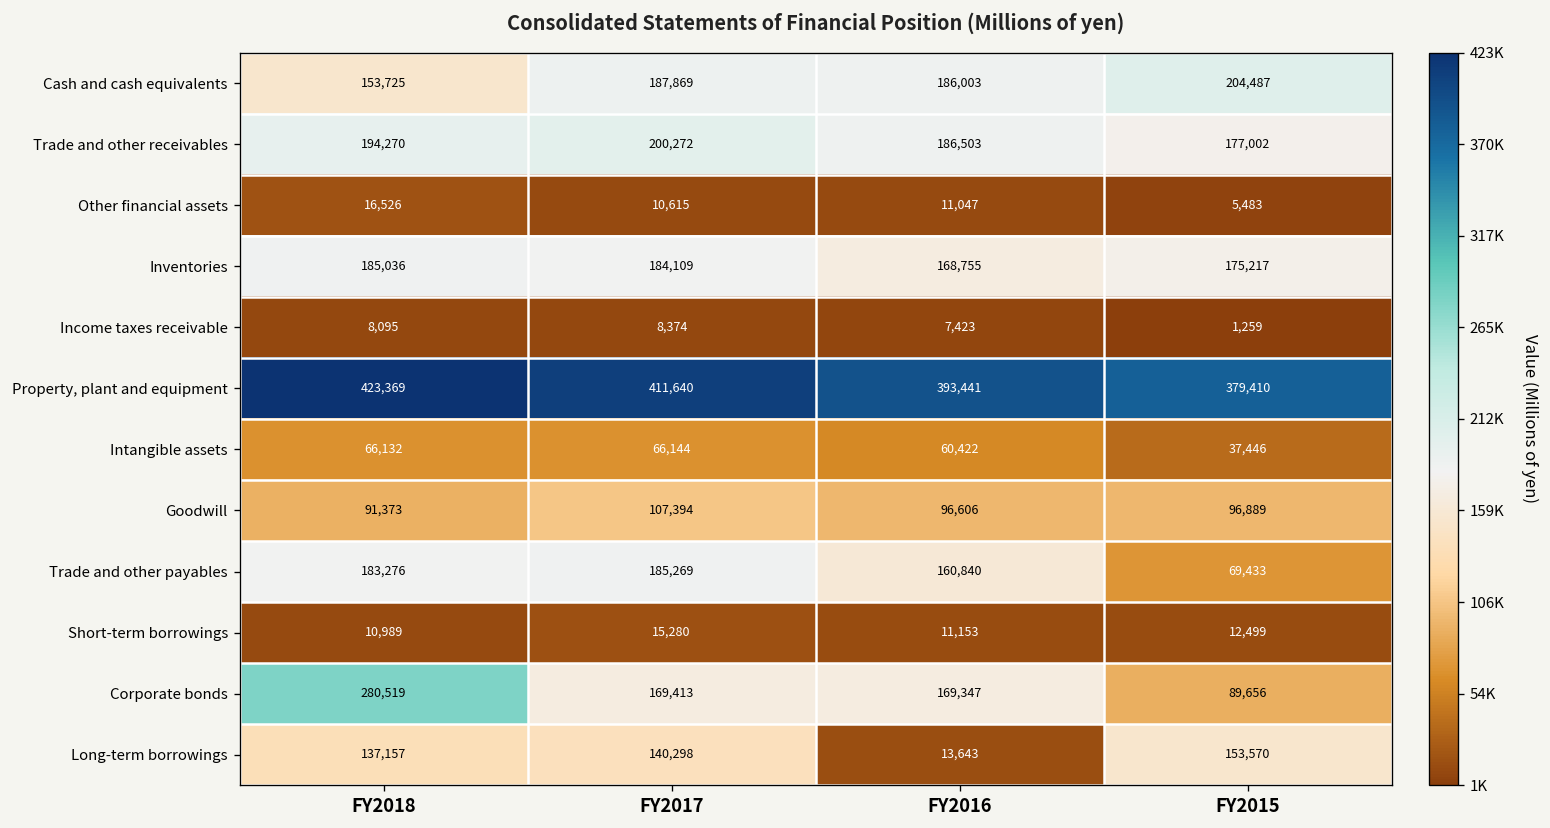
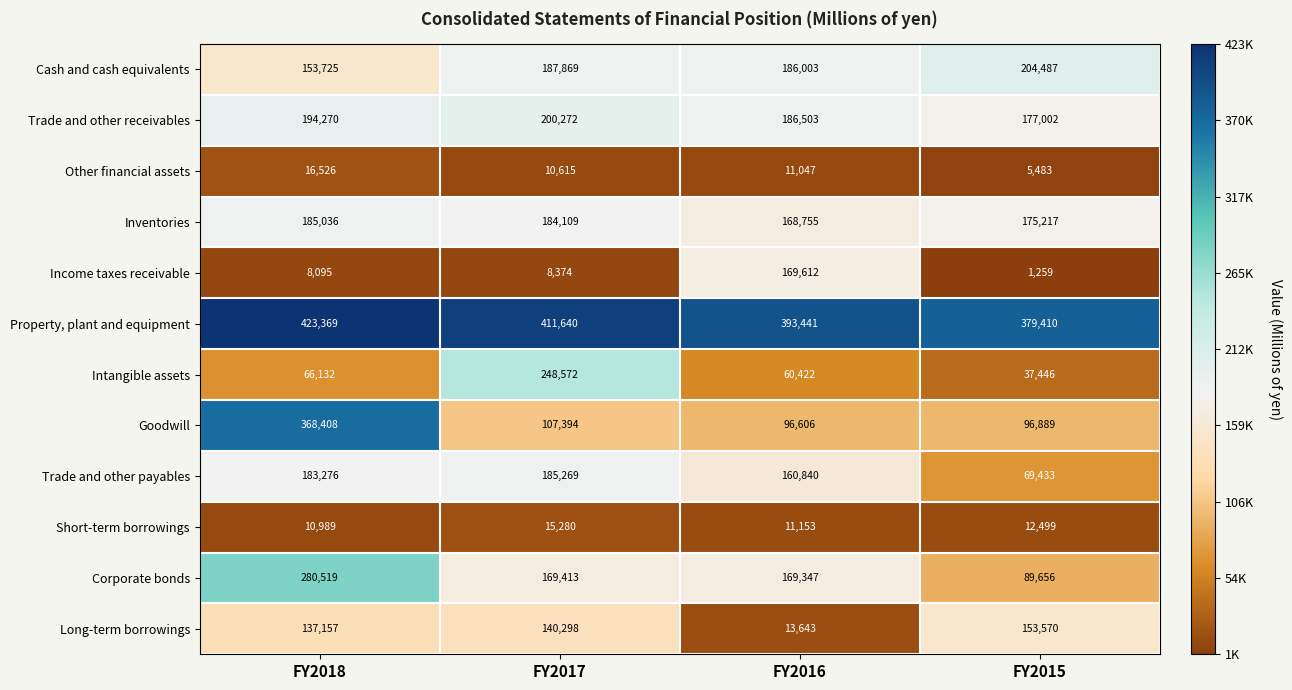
  {
    "Cash and cash equivalents": {
      "FY2018": "153,725",
      "FY2017": "187,869",
      "FY2016": "186,003",
      "FY2015": "204,487"
    },
    "Trade and other receivables": {
      "FY2018": "194,270",
      "FY2017": "200,272",
      "FY2016": "186,503",
      "FY2015": "177,002"
    },
    "Other financial assets": {
      "FY2018": "16,526",
      "FY2017": "10,615",
      "FY2016": "11,047",
      "FY2015": "5,483"
    },
    "Inventories": {
      "FY2018": "185,036",
      "FY2017": "184,109",
      "FY2016": "168,755",
      "FY2015": "175,217"
    },
    "Income taxes receivable": {
      "FY2018": "8,095",
      "FY2017": "8,374",
-     "FY2016": "7,423",
+     "FY2016": "169,612",
      "FY2015": "1,259"
    },
    "Property, plant and equipment": {
      "FY2018": "423,369",
      "FY2017": "411,640",
      "FY2016": "393,441",
      "FY2015": "379,410"
    },
    "Intangible assets": {
      "FY2018": "66,132",
-     "FY2017": "66,144",
+     "FY2017": "248,572",
      "FY2016": "60,422",
      "FY2015": "37,446"
    },
    "Goodwill": {
-     "FY2018": "91,373",
+     "FY2018": "368,408",
      "FY2017": "107,394",
      "FY2016": "96,606",
      "FY2015": "96,889"
    },
    "Trade and other payables": {
      "FY2018": "183,276",
      "FY2017": "185,269",
      "FY2016": "160,840",
      "FY2015": "69,433"
    },
    "Short-term borrowings": {
      "FY2018": "10,989",
      "FY2017": "15,280",
      "FY2016": "11,153",
      "FY2015": "12,499"
    },
    "Corporate bonds": {
      "FY2018": "280,519",
      "FY2017": "169,413",
      "FY2016": "169,347",
      "FY2015": "89,656"
    },
    "Long-term borrowings": {
      "FY2018": "137,157",
      "FY2017": "140,298",
      "FY2016": "13,643",
      "FY2015": "153,570"
    }
  }
